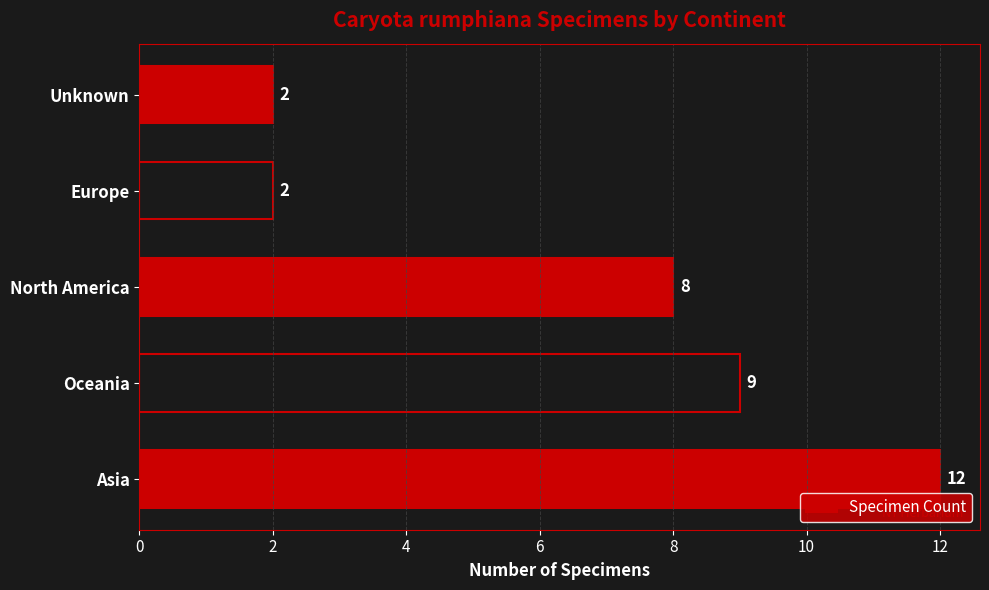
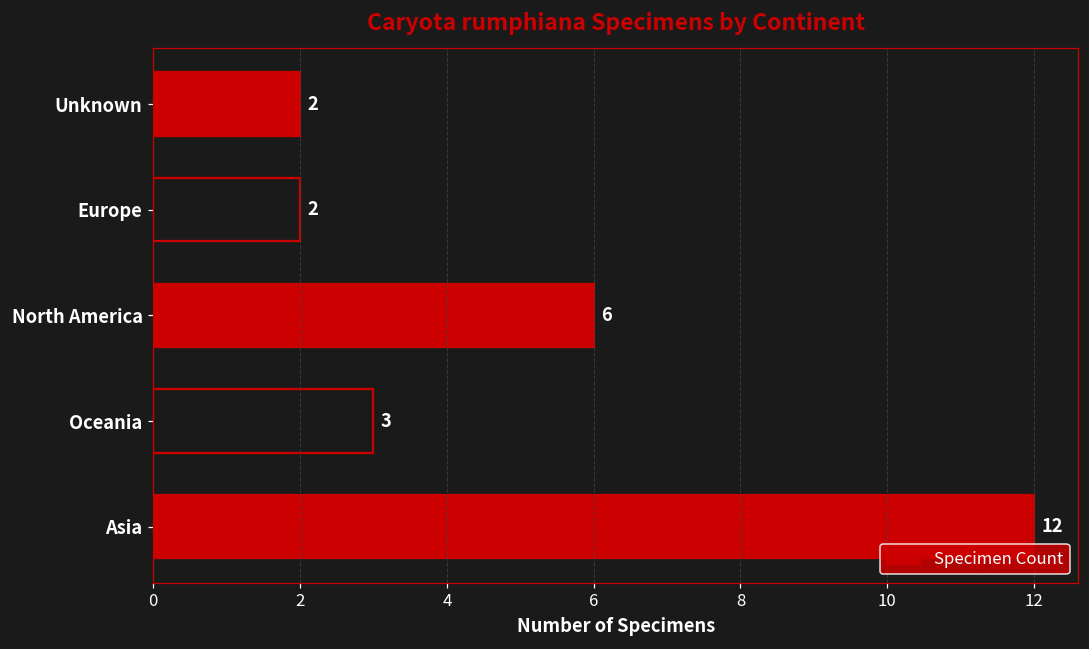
  {
    "Unknown": 2,
    "Europe": 2,
-   "North America": 8,
-   "Oceania": 9,
+   "North America": 6,
+   "Oceania": 3,
    "Asia": 12
  }
